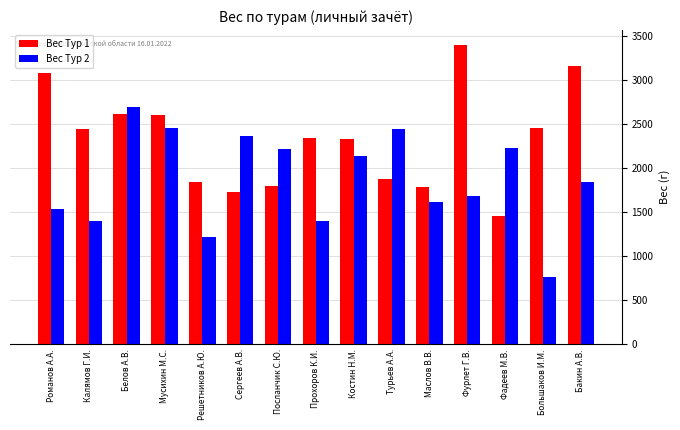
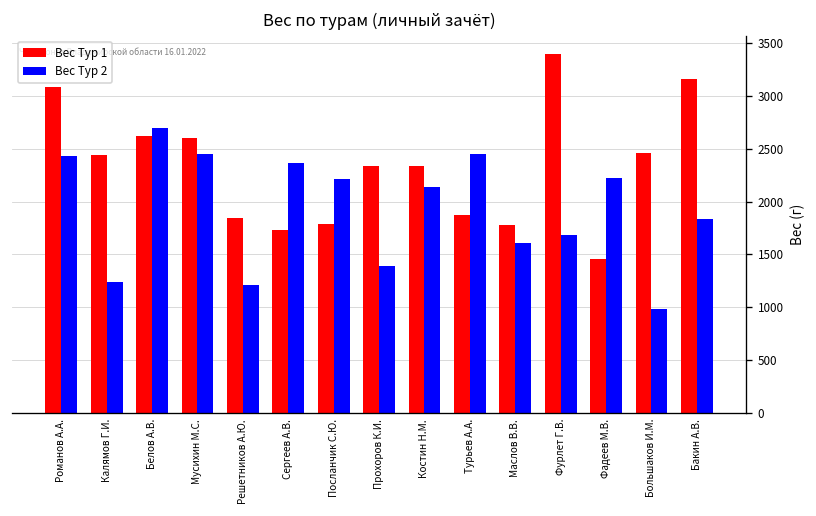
  {
    "Вес Тур 1": {
      "Романов А.А.": 3100,
      "Калямов Г.И.": 2400,
      "Белов А.В.": 2600,
      "Мусихин М.С.": 2600,
      "Решетников А.Ю.": 1800,
      "Сергеев А.В.": 1700,
      "Посланчик С.Ю.": 1800,
      "Прохоров К.И.": 2300,
      "Костин Н.М.": 2300,
      "Турьев А.А.": 1900,
      "Маслов В.В.": 1800,
      "Фурлет Г.В.": 3400,
      "Фадеев М.В.": 1500,
      "Большаков И.М.": 2500,
      "Бакин А.В.": 3200
    },
    "Вес Тур 2": {
-     "Романов А.А.": 1500,
-     "Калямов Г.И.": 1400,
+     "Романов А.А.": 2400,
+     "Калямов Г.И.": 1200,
      "Белов А.В.": 2700,
      "Мусихин М.С.": 2500,
      "Решетников А.Ю.": 1200,
      "Сергеев А.В.": 2400,
      "Посланчик С.Ю.": 2200,
      "Прохоров К.И.": 1400,
      "Костин Н.М.": 2100,
      "Турьев А.А.": 2400,
      "Маслов В.В.": 1600,
      "Фурлет Г.В.": 1700,
      "Фадеев М.В.": 2200,
-     "Большаков И.М.": 800,
+     "Большаков И.М.": 1000,
      "Бакин А.В.": 1800
    }
  }
